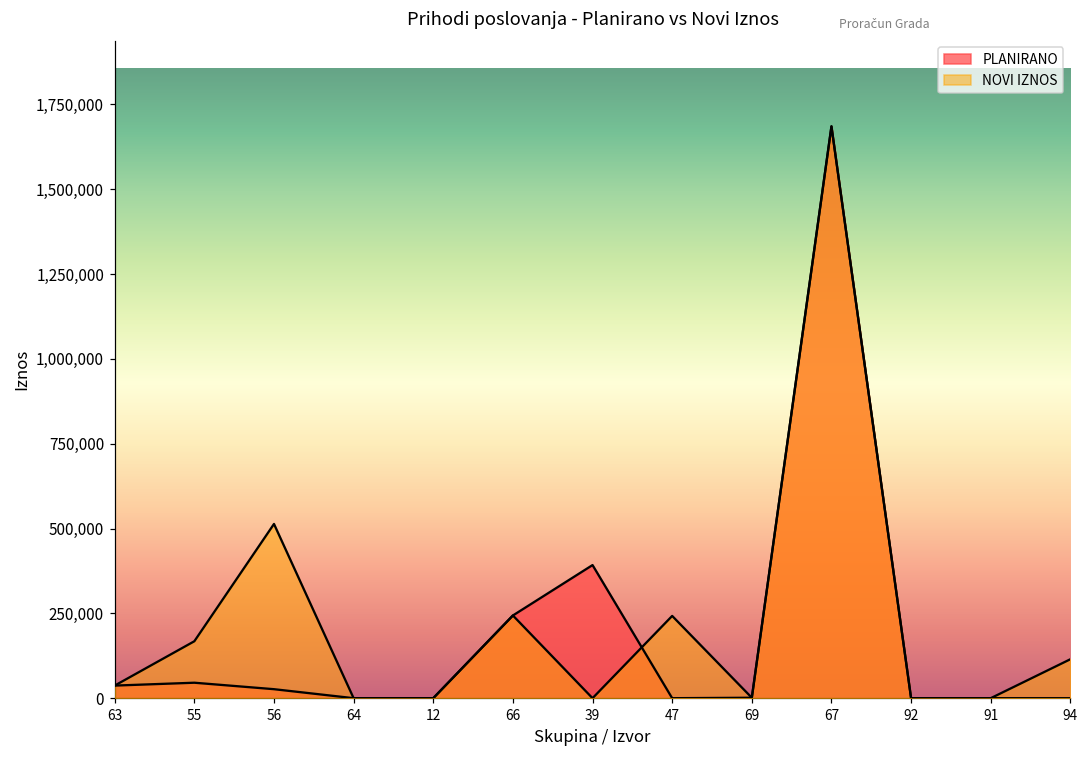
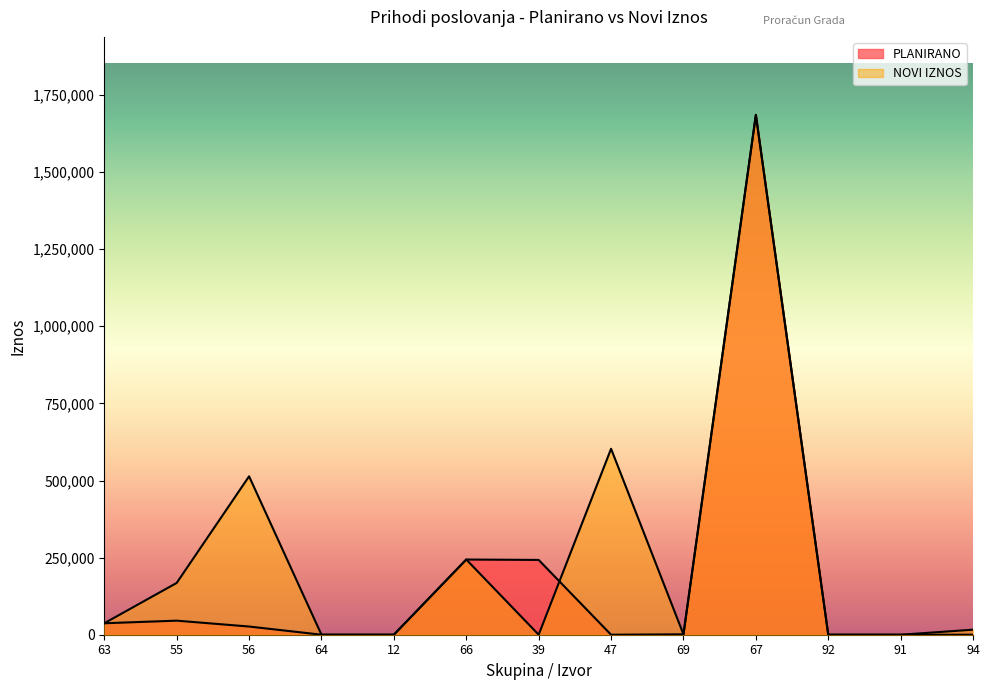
  {
    "PLANIRANO": {
      "55": "50,000",
      "56": "30,000",
-     "39": "390,000",
+     "39": "240,000",
      "47": "0",
      "94": "0"
    },
    "NOVI IZNOS": {
      "55": "170,000",
      "56": "510,000",
      "39": "0",
-     "47": "240,000",
-     "94": "110,000"
+     "47": "600,000",
+     "94": "20,000"
    }
  }
